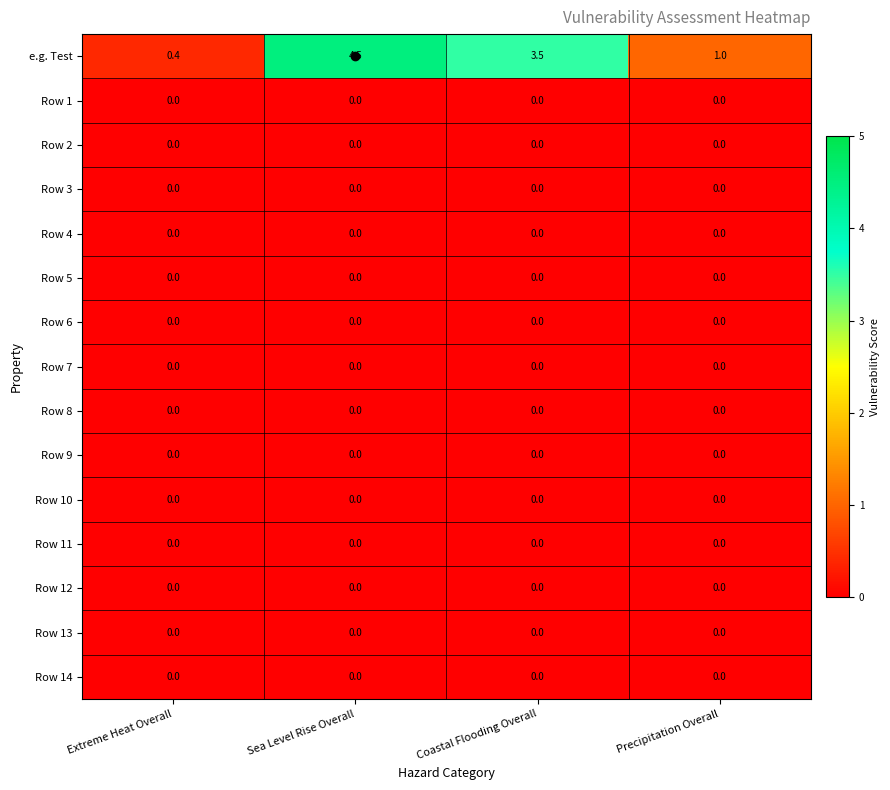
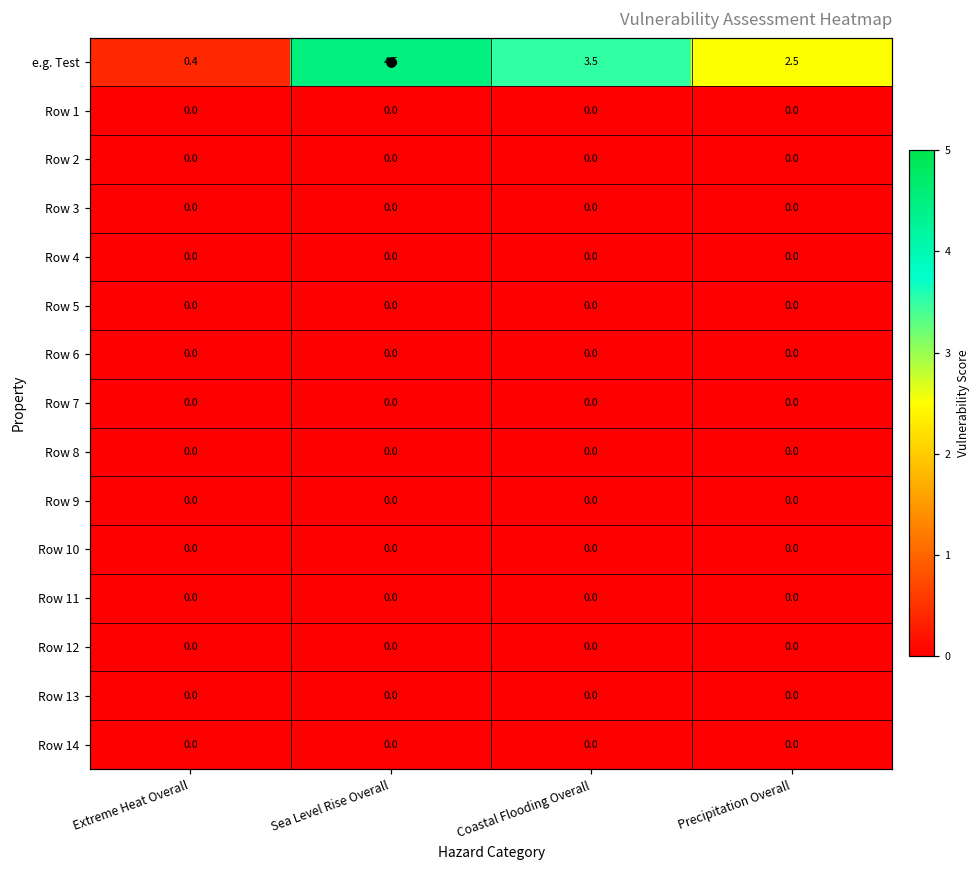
  {
    "e.g. Test": {
      "Extreme Heat Overall": 0.4,
      "Coastal Flooding Overall": 3.5,
-     "Precipitation Overall": 1.0
+     "Precipitation Overall": 2.5
    },
    "Row 1": {
      "Extreme Heat Overall": 0.0,
      "Sea Level Rise Overall": 0.0,
      "Coastal Flooding Overall": 0.0,
      "Precipitation Overall": 0.0
    },
    "Row 2": {
      "Extreme Heat Overall": 0.0,
      "Sea Level Rise Overall": 0.0,
      "Coastal Flooding Overall": 0.0,
      "Precipitation Overall": 0.0
    },
    "Row 3": {
      "Extreme Heat Overall": 0.0,
      "Sea Level Rise Overall": 0.0,
      "Coastal Flooding Overall": 0.0,
      "Precipitation Overall": 0.0
    },
    "Row 4": {
      "Extreme Heat Overall": 0.0,
      "Sea Level Rise Overall": 0.0,
      "Coastal Flooding Overall": 0.0,
      "Precipitation Overall": 0.0
    },
    "Row 5": {
      "Extreme Heat Overall": 0.0,
      "Sea Level Rise Overall": 0.0,
      "Coastal Flooding Overall": 0.0,
      "Precipitation Overall": 0.0
    },
    "Row 6": {
      "Extreme Heat Overall": 0.0,
      "Sea Level Rise Overall": 0.0,
      "Coastal Flooding Overall": 0.0,
      "Precipitation Overall": 0.0
    },
    "Row 7": {
      "Extreme Heat Overall": 0.0,
      "Sea Level Rise Overall": 0.0,
      "Coastal Flooding Overall": 0.0,
      "Precipitation Overall": 0.0
    },
    "Row 8": {
      "Extreme Heat Overall": 0.0,
      "Sea Level Rise Overall": 0.0,
      "Coastal Flooding Overall": 0.0,
      "Precipitation Overall": 0.0
    },
    "Row 9": {
      "Extreme Heat Overall": 0.0,
      "Sea Level Rise Overall": 0.0,
      "Coastal Flooding Overall": 0.0,
      "Precipitation Overall": 0.0
    },
    "Row 10": {
      "Extreme Heat Overall": 0.0,
      "Sea Level Rise Overall": 0.0,
      "Coastal Flooding Overall": 0.0,
      "Precipitation Overall": 0.0
    },
    "Row 11": {
      "Extreme Heat Overall": 0.0,
      "Sea Level Rise Overall": 0.0,
      "Coastal Flooding Overall": 0.0,
      "Precipitation Overall": 0.0
    },
    "Row 12": {
      "Extreme Heat Overall": 0.0,
      "Sea Level Rise Overall": 0.0,
      "Coastal Flooding Overall": 0.0,
      "Precipitation Overall": 0.0
    },
    "Row 13": {
      "Extreme Heat Overall": 0.0,
      "Sea Level Rise Overall": 0.0,
      "Coastal Flooding Overall": 0.0,
      "Precipitation Overall": 0.0
    },
    "Row 14": {
      "Extreme Heat Overall": 0.0,
      "Sea Level Rise Overall": 0.0,
      "Coastal Flooding Overall": 0.0,
      "Precipitation Overall": 0.0
    }
  }
